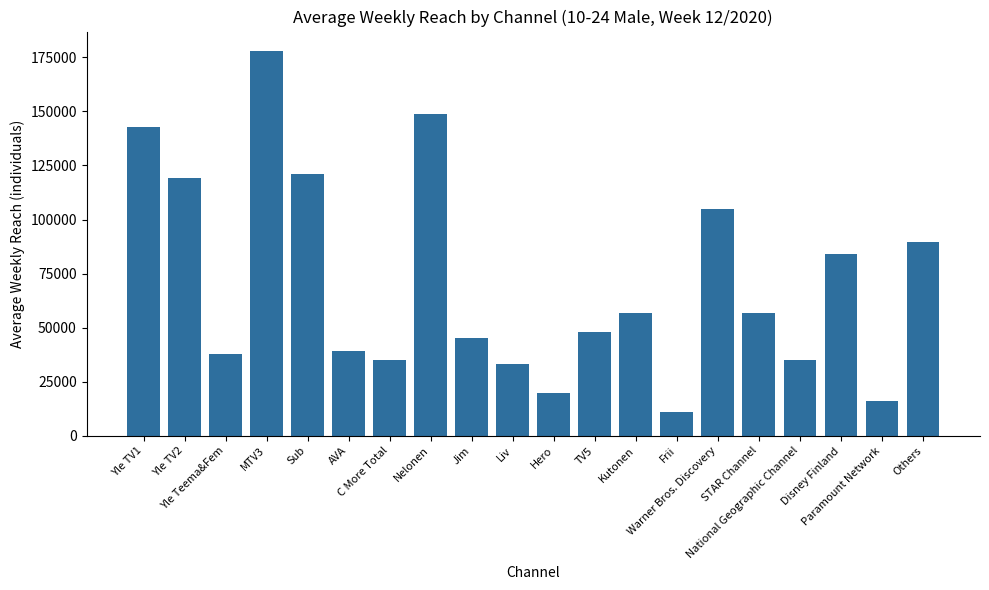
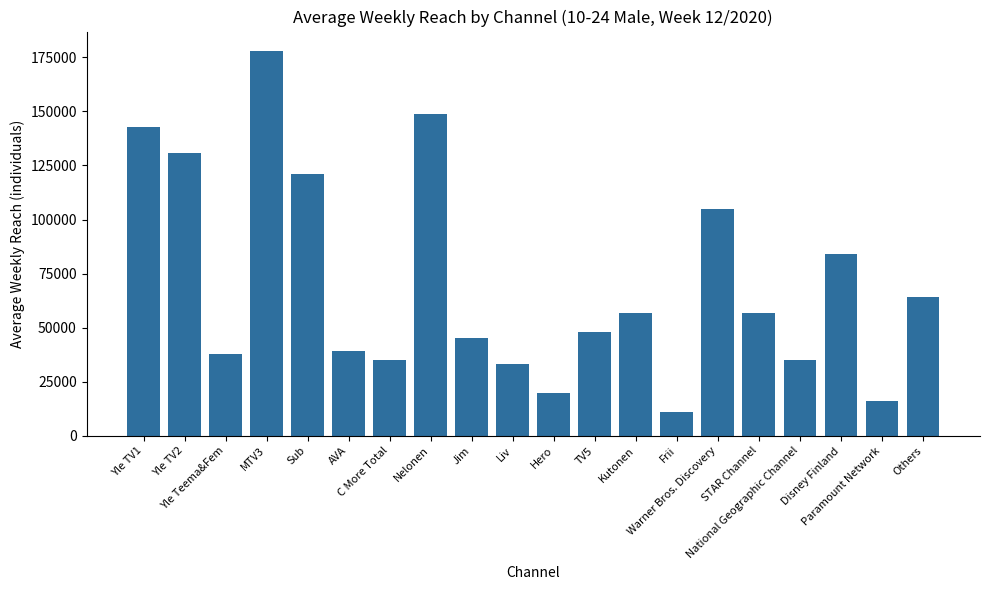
  {
    "Yle TV1": 143000,
-   "Yle TV2": 119000,
+   "Yle TV2": 131000,
    "Yle Teema&Fem": 38000,
    "MTV3": 178000,
    "Sub": 121000,
    "AVA": 39000,
    "C More Total": 35000,
    "Nelonen": 149000,
    "Jim": 45000,
    "Liv": 33000,
    "Hero": 20000,
    "TV5": 48000,
    "Kutonen": 57000,
    "Frii": 11000,
    "Warner Bros. Discovery": 105000,
    "STAR Channel": 57000,
    "National Geographic Channel": 35000,
    "Disney Finland": 84000,
    "Paramount Network": 16000,
-   "Others": 90000
+   "Others": 64000
  }
